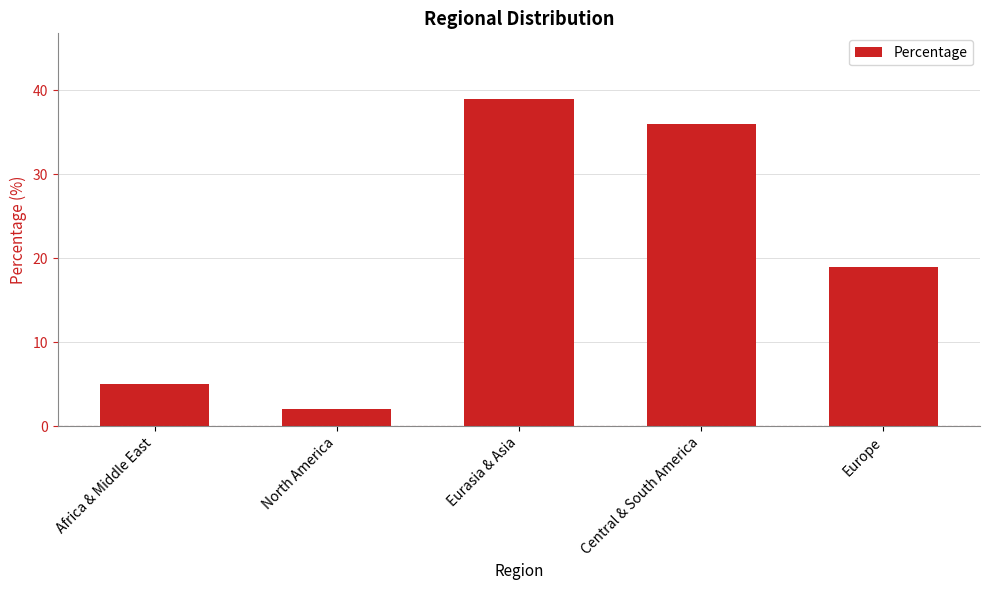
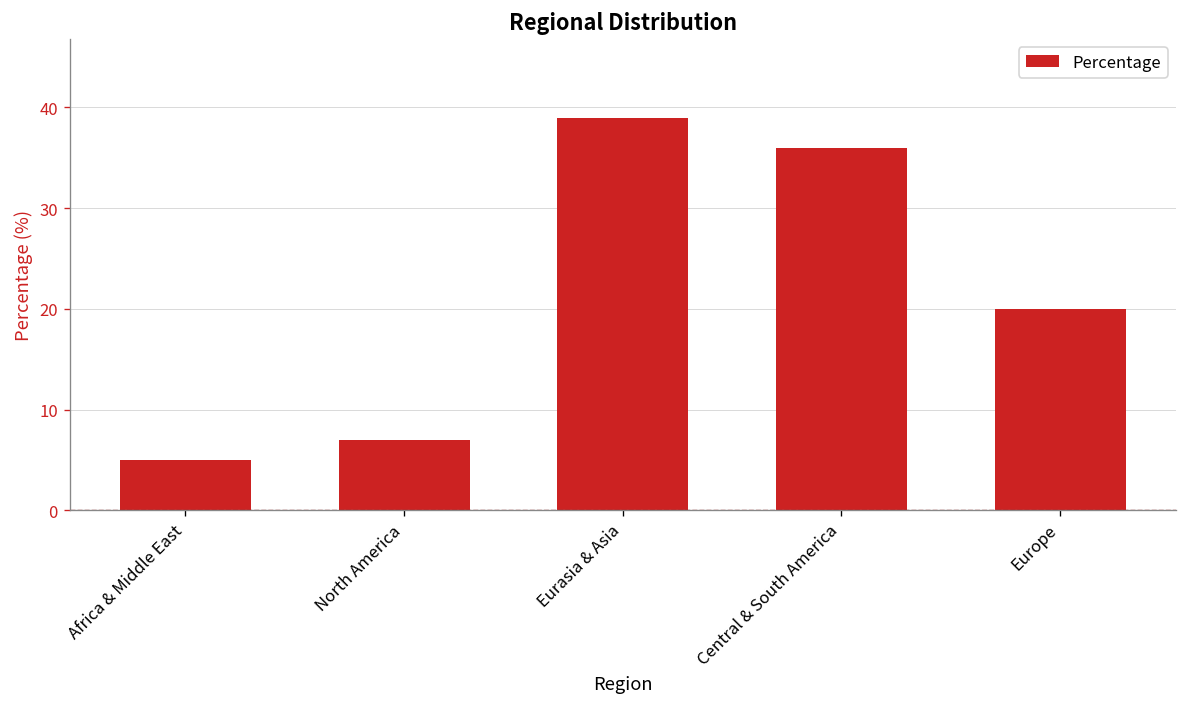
  {
    "Africa & Middle East": 5,
-   "North America": 2,
+   "North America": 7,
    "Eurasia & Asia": 39,
    "Central & South America": 36,
-   "Europe": 19
+   "Europe": 20
  }
